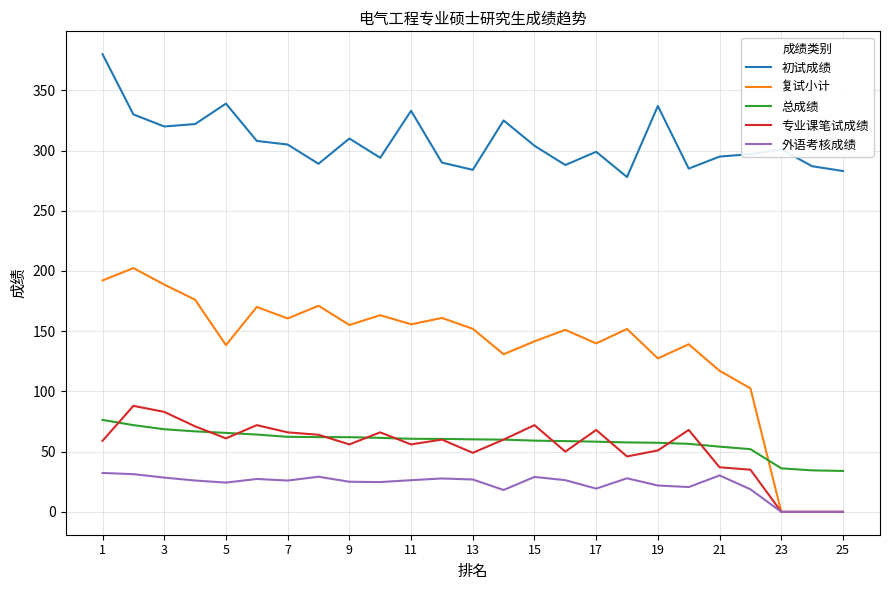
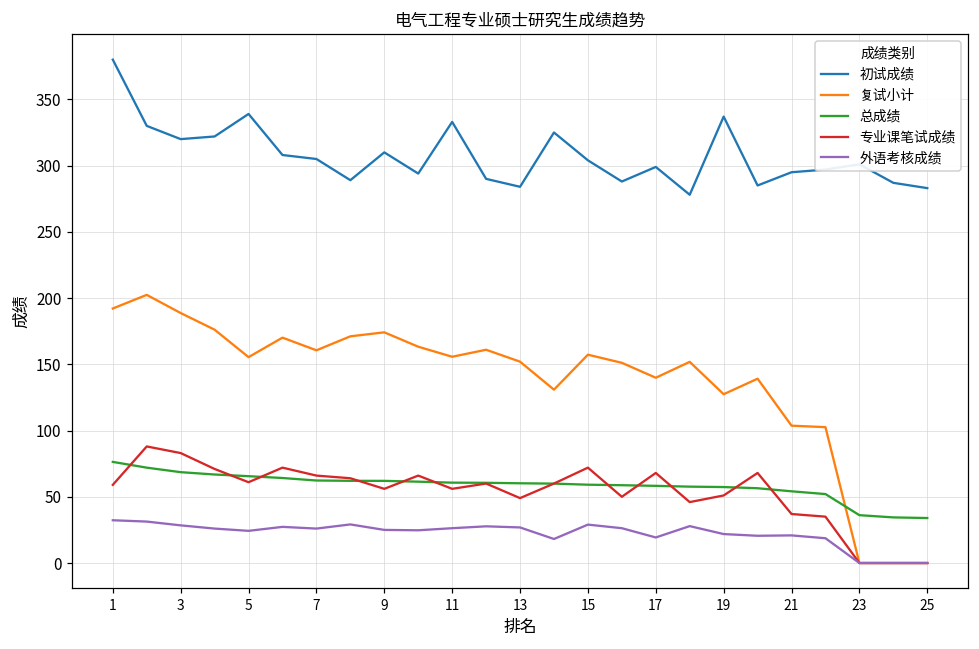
  {
    "初试成绩": {
      "1": 380,
      "3": 320,
      "5": 339,
      "7": 305,
      "9": 310,
      "11": 333,
      "13": 284,
      "15": 304,
      "17": 299,
      "19": 337,
      "21": 295,
      "25": 283
    },
    "复试小计": {
      "1": 192,
      "3": 189,
-     "5": 138,
+     "5": 155,
      "7": 161,
-     "9": 155,
+     "9": 174,
      "11": 156,
      "13": 152,
-     "15": 142,
+     "15": 157,
      "17": 140,
      "19": 127,
-     "21": 117
+     "21": 104
    },
    "总成绩": {
      "1": 76,
      "3": 69,
      "5": 66,
      "7": 62,
      "9": 62,
      "11": 61,
      "13": 60,
      "15": 59,
      "17": 58,
      "19": 57,
      "21": 54,
      "23": 36,
      "25": 34
    },
    "专业课笔试成绩": {
      "1": 59,
      "3": 83,
      "5": 61,
      "7": 66,
      "9": 56,
      "11": 56,
      "13": 49,
      "15": 72,
      "17": 68,
      "19": 51,
      "21": 37
    },
    "外语考核成绩": {
      "1": 32,
      "3": 28,
      "5": 24,
      "7": 26,
      "9": 25,
      "11": 26,
      "13": 27,
      "15": 29,
      "17": 19,
      "19": 22,
-     "21": 30
+     "21": 21
    }
  }
